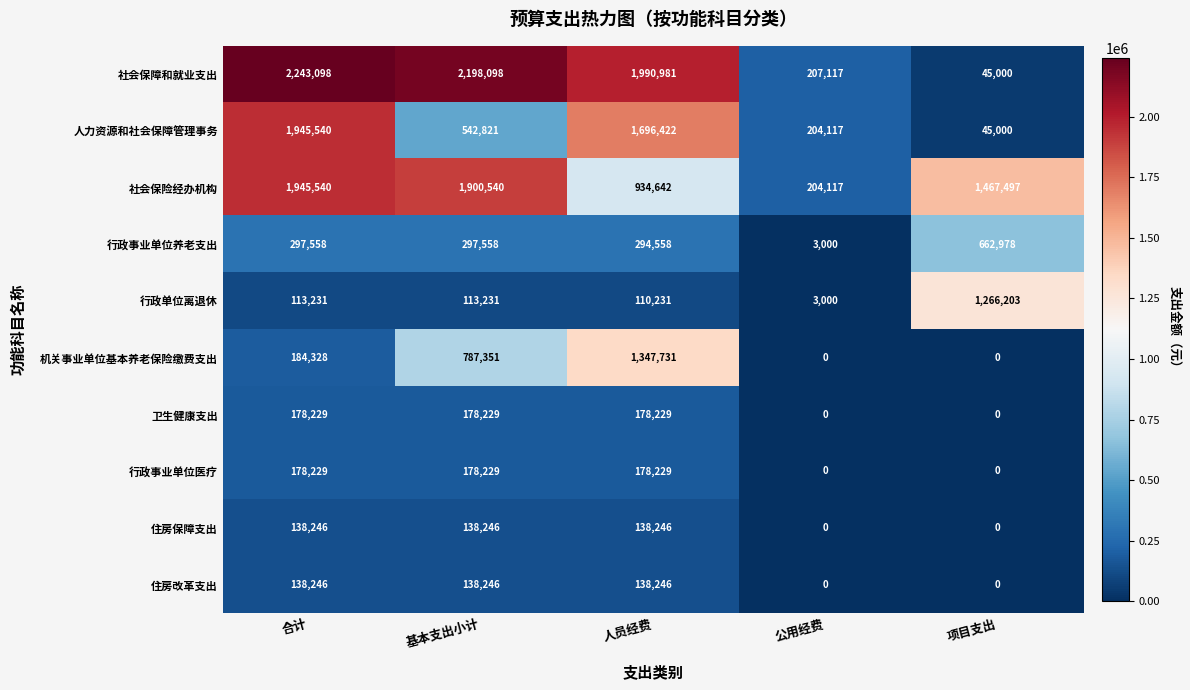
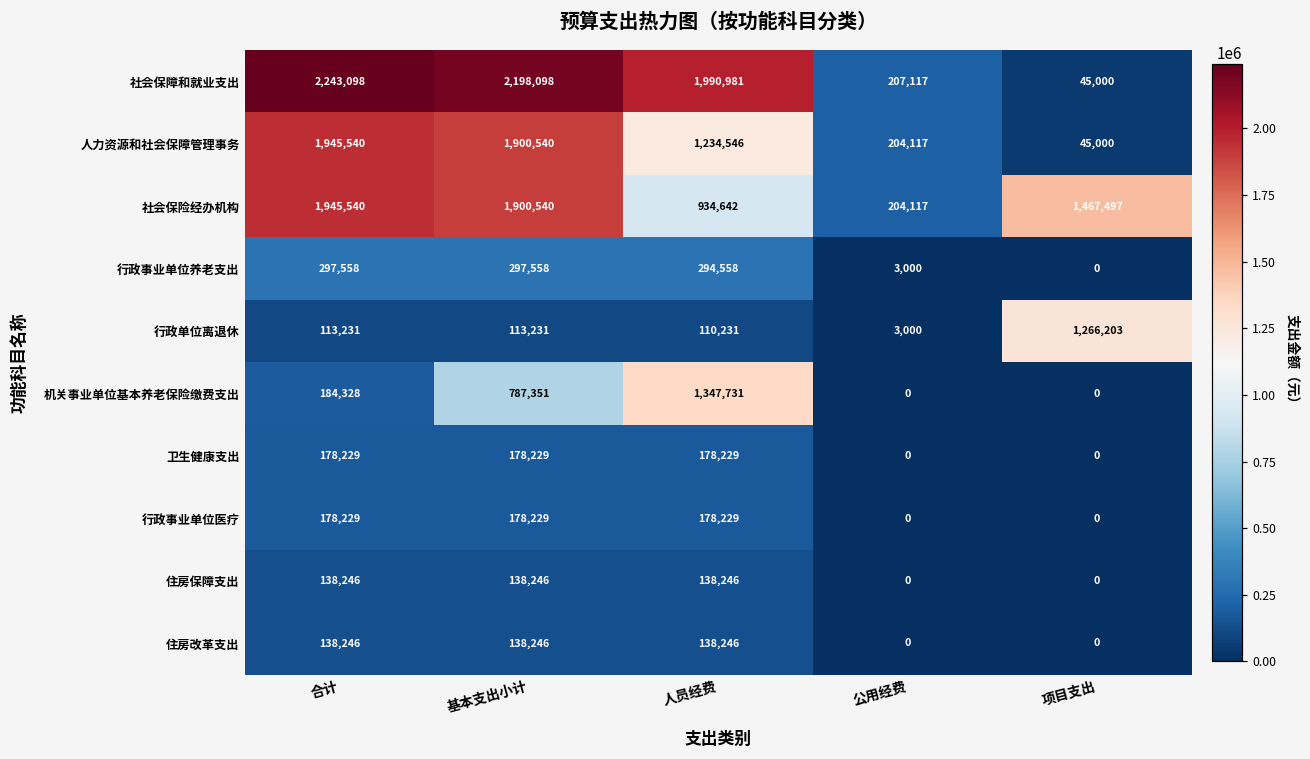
  {
    "社会保障和就业支出": {
      "合计": "2,243,098",
      "基本支出小计": "2,198,098",
      "人员经费": "1,990,981",
      "公用经费": "207,117",
      "项目支出": "45,000"
    },
    "人力资源和社会保障管理事务": {
      "合计": "1,945,540",
-     "基本支出小计": "542,821",
-     "人员经费": "1,696,422",
+     "基本支出小计": "1,900,540",
+     "人员经费": "1,234,546",
      "公用经费": "204,117",
      "项目支出": "45,000"
    },
    "社会保险经办机构": {
      "合计": "1,945,540",
      "基本支出小计": "1,900,540",
      "人员经费": "934,642",
      "公用经费": "204,117",
      "项目支出": "1,467,497"
    },
    "行政事业单位养老支出": {
      "合计": "297,558",
      "基本支出小计": "297,558",
      "人员经费": "294,558",
      "公用经费": "3,000",
-     "项目支出": "662,978"
+     "项目支出": "0"
    },
    "行政单位离退休": {
      "合计": "113,231",
      "基本支出小计": "113,231",
      "人员经费": "110,231",
      "公用经费": "3,000",
      "项目支出": "1,266,203"
    },
    "机关事业单位基本养老保险缴费支出": {
      "合计": "184,328",
      "基本支出小计": "787,351",
      "人员经费": "1,347,731",
      "公用经费": "0",
      "项目支出": "0"
    },
    "卫生健康支出": {
      "合计": "178,229",
      "基本支出小计": "178,229",
      "人员经费": "178,229",
      "公用经费": "0",
      "项目支出": "0"
    },
    "行政事业单位医疗": {
      "合计": "178,229",
      "基本支出小计": "178,229",
      "人员经费": "178,229",
      "公用经费": "0",
      "项目支出": "0"
    },
    "住房保障支出": {
      "合计": "138,246",
      "基本支出小计": "138,246",
      "人员经费": "138,246",
      "公用经费": "0",
      "项目支出": "0"
    },
    "住房改革支出": {
      "合计": "138,246",
      "基本支出小计": "138,246",
      "人员经费": "138,246",
      "公用经费": "0",
      "项目支出": "0"
    }
  }
